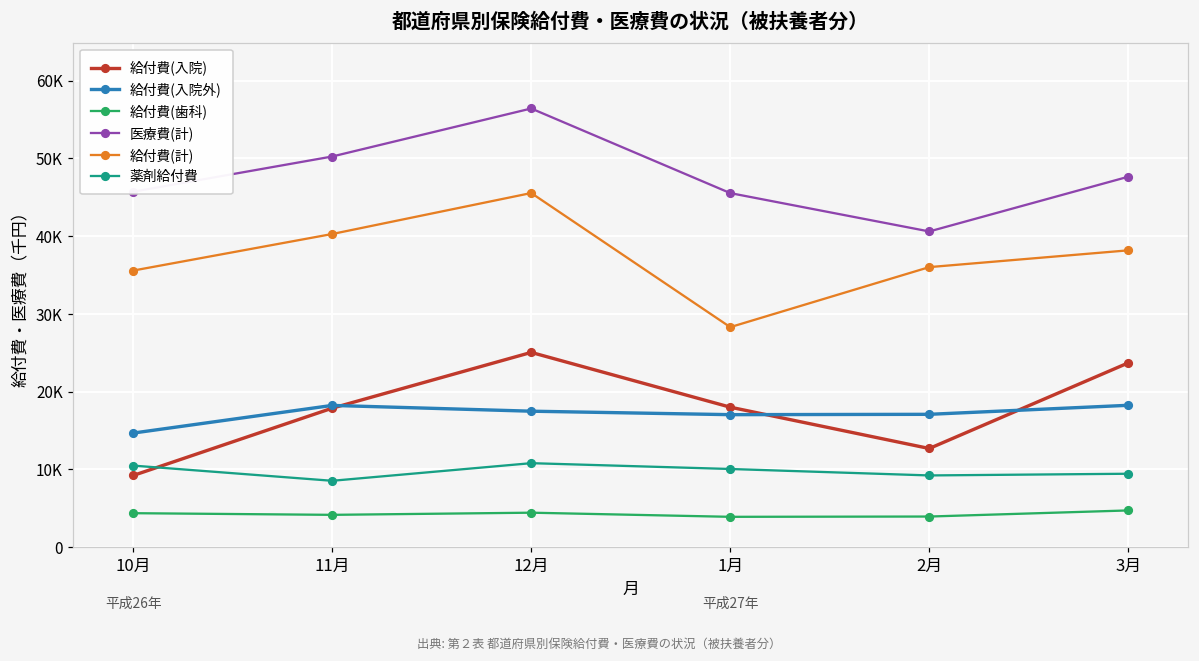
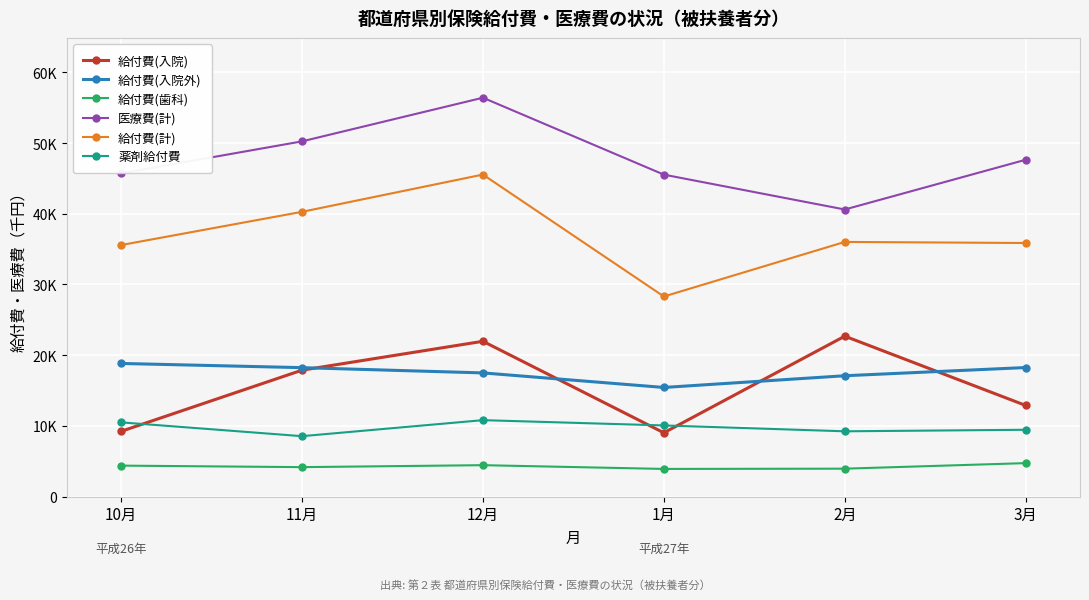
  {
    "給付費(入院)": {
      "10月": 9000,
      "11月": 18000,
-     "12月": 25000,
-     "1月": 18000,
-     "2月": 13000,
-     "3月": 24000
+     "12月": 22000,
+     "1月": 9000,
+     "2月": 23000,
+     "3月": 13000
    },
    "給付費(入院外)": {
-     "10月": 15000,
+     "10月": 19000,
      "11月": 18000,
      "12月": 17000,
-     "1月": 17000,
+     "1月": 15000,
      "2月": 17000,
      "3月": 18000
    },
    "医療費(計)": {
      "11月": 50000,
      "12月": 56000,
      "1月": 46000,
      "2月": 41000,
      "3月": 48000
    },
    "給付費(計)": {
      "10月": 36000,
      "11月": 40000,
      "12月": 46000,
      "1月": 28000,
      "2月": 36000,
-     "3月": 38000
+     "3月": 36000
    }
  }
